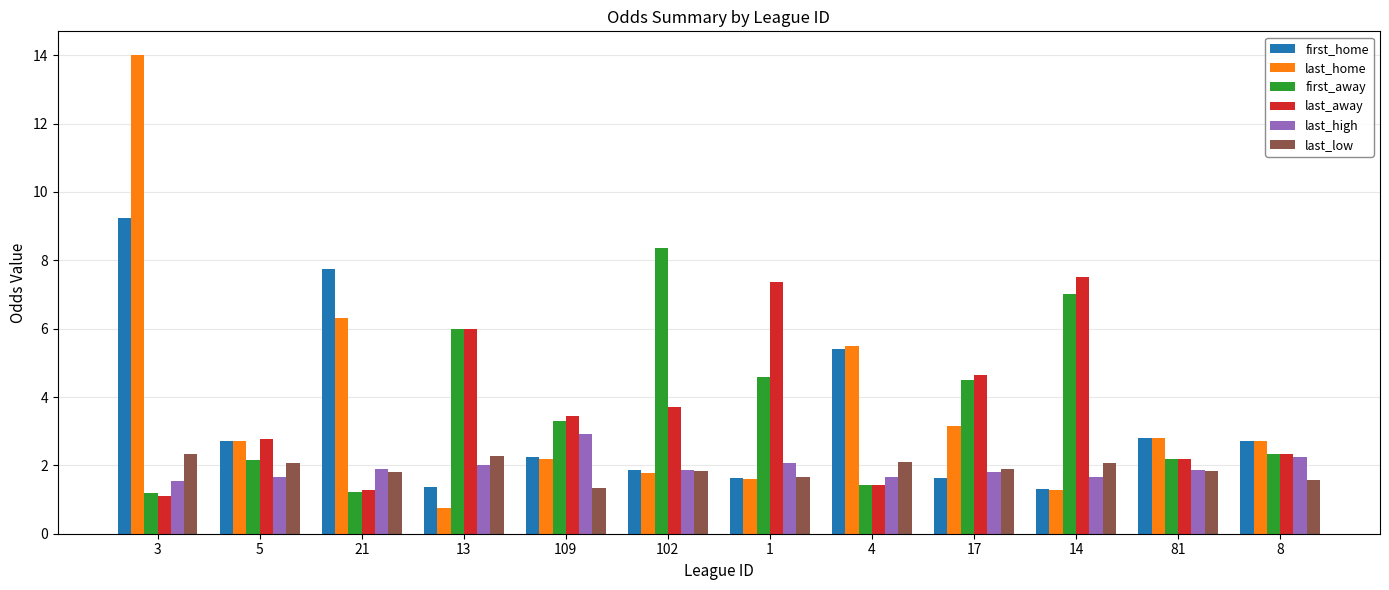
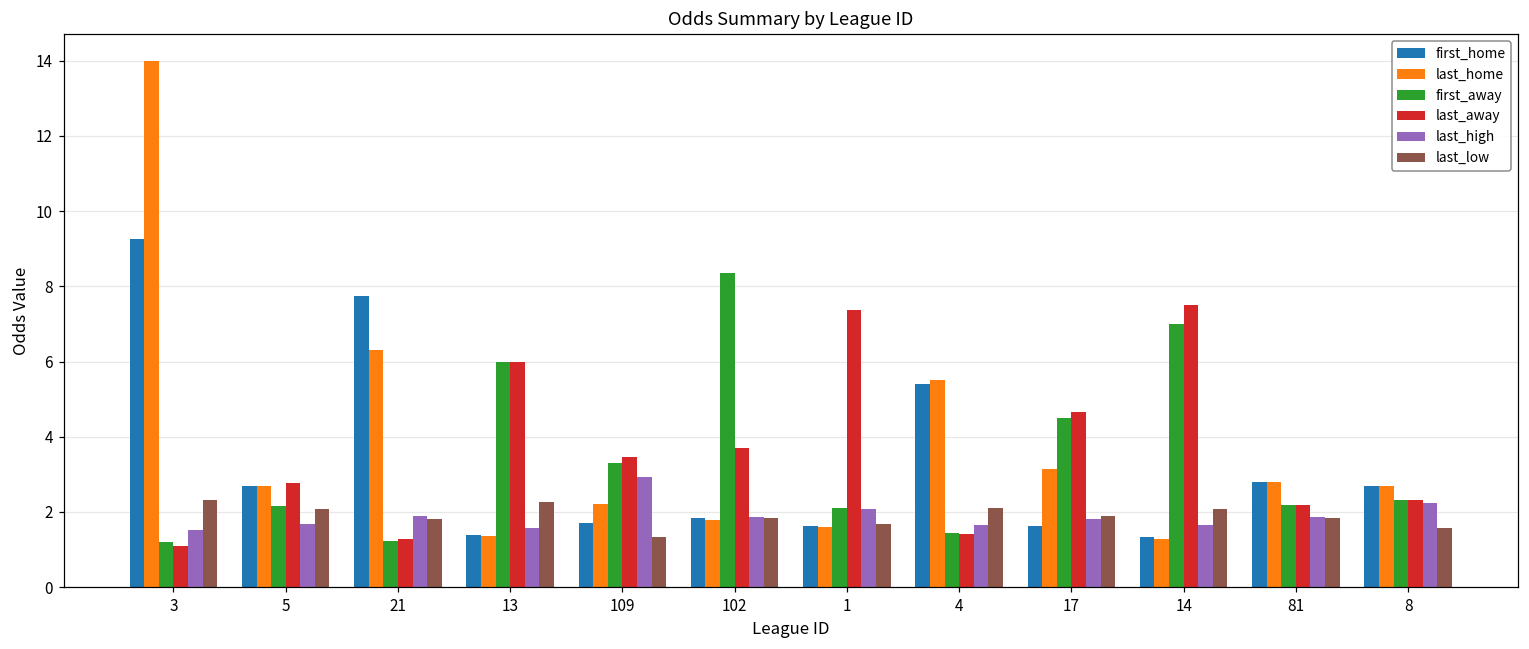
  {
    "first_home": {
      "3": 9.3,
      "5": 2.7,
      "21": 7.8,
      "13": 1.4,
-     "109": 2.3,
+     "109": 1.7,
      "102": 1.9,
      "1": 1.6,
      "4": 5.4,
      "17": 1.6,
      "14": 1.3,
      "81": 2.8,
      "8": 2.7
    },
    "last_home": {
      "3": 14.0,
      "5": 2.7,
      "21": 6.3,
-     "13": 0.8,
+     "13": 1.4,
      "109": 2.2,
      "102": 1.8,
      "1": 1.6,
      "4": 5.5,
      "17": 3.1,
      "14": 1.3,
      "81": 2.8,
      "8": 2.7
    },
    "first_away": {
      "3": 1.2,
      "5": 2.2,
      "21": 1.2,
      "13": 6.0,
      "109": 3.3,
      "102": 8.4,
-     "1": 4.6,
+     "1": 2.1,
      "4": 1.4,
      "17": 4.5,
      "14": 7.0,
      "81": 2.2,
      "8": 2.3
    },
    "last_away": {
      "3": 1.1,
      "5": 2.8,
      "21": 1.3,
      "13": 6.0,
      "109": 3.5,
      "102": 3.7,
      "1": 7.4,
      "4": 1.4,
      "17": 4.7,
      "14": 7.5,
      "81": 2.2,
      "8": 2.3
    },
    "last_high": {
      "3": 1.5,
      "5": 1.7,
      "21": 1.9,
-     "13": 2.0,
+     "13": 1.6,
      "109": 2.9,
      "102": 1.9,
      "1": 2.1,
      "4": 1.7,
      "17": 1.8,
      "14": 1.7,
      "81": 1.9,
      "8": 2.3
    },
    "last_low": {
      "3": 2.3,
      "5": 2.1,
      "21": 1.8,
      "13": 2.3,
      "109": 1.3,
      "102": 1.8,
      "1": 1.7,
      "4": 2.1,
      "17": 1.9,
      "14": 2.1,
      "81": 1.8,
      "8": 1.6
    }
  }
